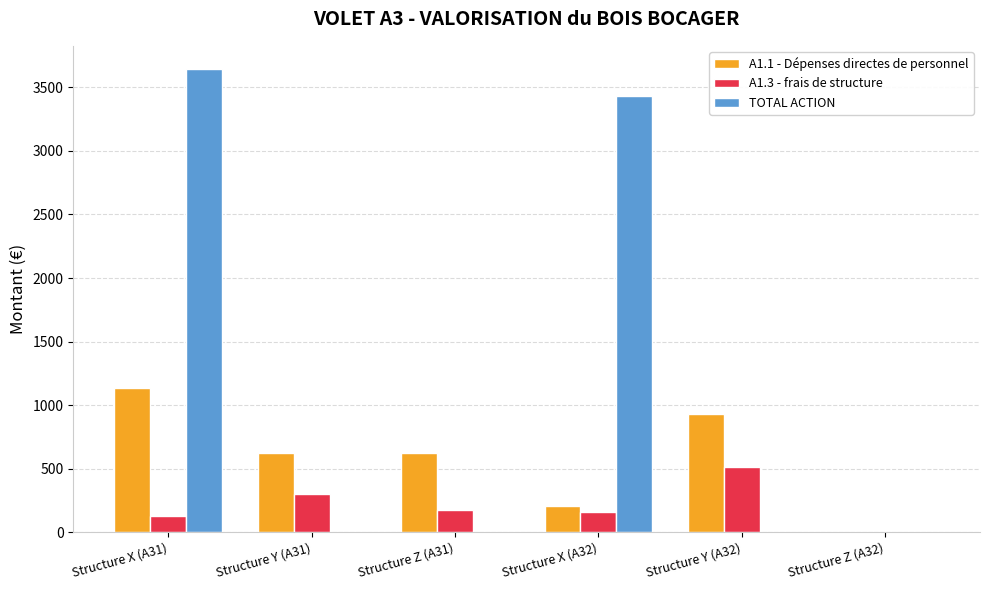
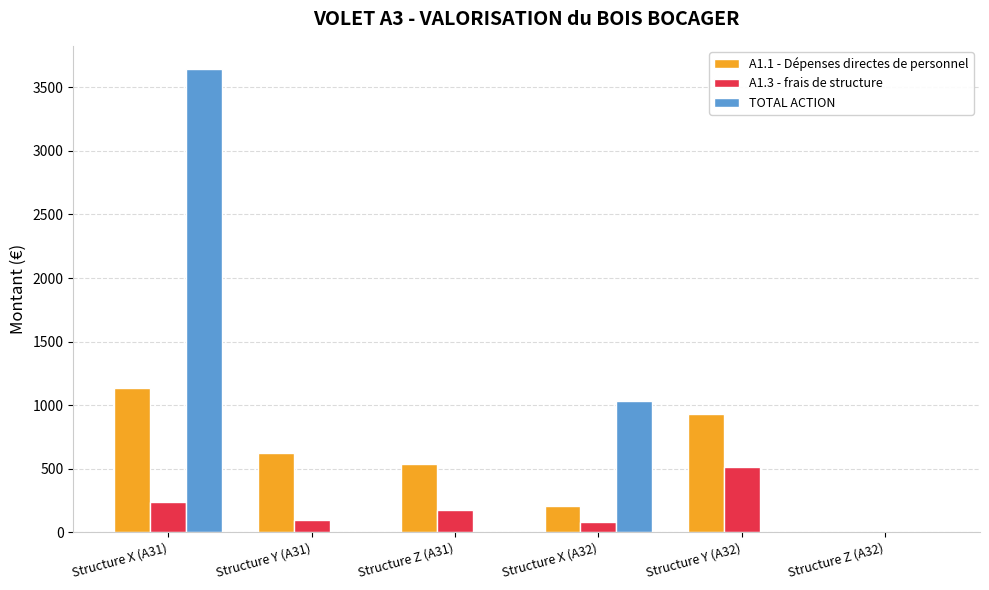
  {
    "A1.1 - Dépenses directes de personnel": {
      "Structure X (A31)": 1130,
      "Structure Y (A31)": 620,
-     "Structure Z (A31)": 630,
+     "Structure Z (A31)": 540,
      "Structure X (A32)": 210,
      "Structure Y (A32)": 930,
      "Structure Z (A32)": 0
    },
    "A1.3 - frais de structure": {
-     "Structure X (A31)": 130,
-     "Structure Y (A31)": 300,
+     "Structure X (A31)": 240,
+     "Structure Y (A31)": 100,
      "Structure Z (A31)": 180,
-     "Structure X (A32)": 160,
+     "Structure X (A32)": 80,
      "Structure Y (A32)": 510,
      "Structure Z (A32)": 0
    },
    "TOTAL ACTION": {
      "Structure X (A31)": 3640,
      "Structure Y (A31)": 0,
      "Structure Z (A31)": 0,
-     "Structure X (A32)": 3430,
+     "Structure X (A32)": 1030,
      "Structure Y (A32)": 0,
      "Structure Z (A32)": 0
    }
  }
